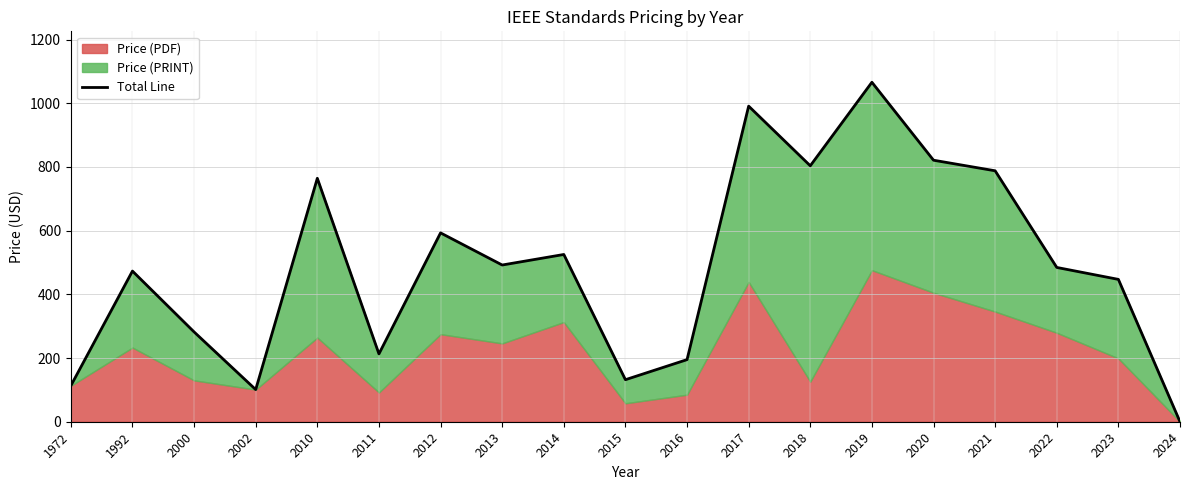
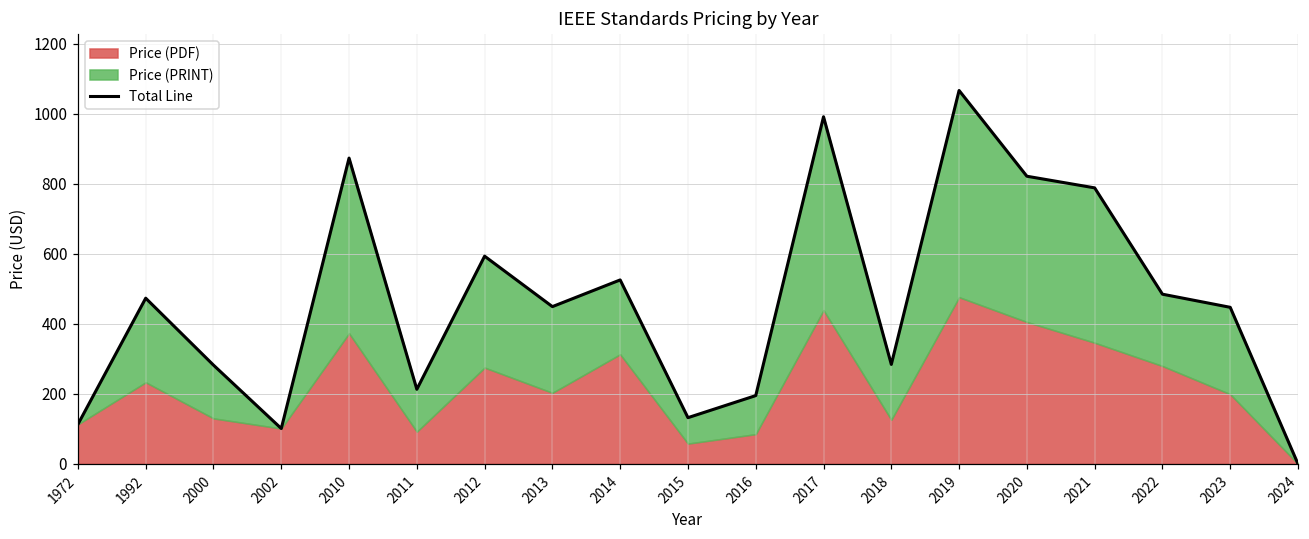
  {
    "Price (PDF)": {
      "1992": 230,
      "2000": 130,
-     "2010": 260,
+     "2010": 370,
      "2011": 90,
      "2012": 280,
-     "2013": 250,
+     "2013": 200,
      "2014": 310,
      "2015": 60,
      "2016": 90,
      "2017": 440,
      "2018": 130,
      "2019": 480,
      "2020": 410,
      "2021": 350,
      "2022": 280,
      "2023": 200
    },
    "Price (PRINT)": {
      "1992": 240,
      "2000": 150,
      "2010": 500,
      "2011": 120,
      "2012": 320,
      "2013": 250,
      "2014": 210,
      "2015": 70,
      "2016": 110,
      "2017": 550,
-     "2018": 680,
+     "2018": 160,
      "2019": 590,
      "2020": 420,
      "2021": 440,
      "2022": 210,
      "2023": 250
    }
  }
